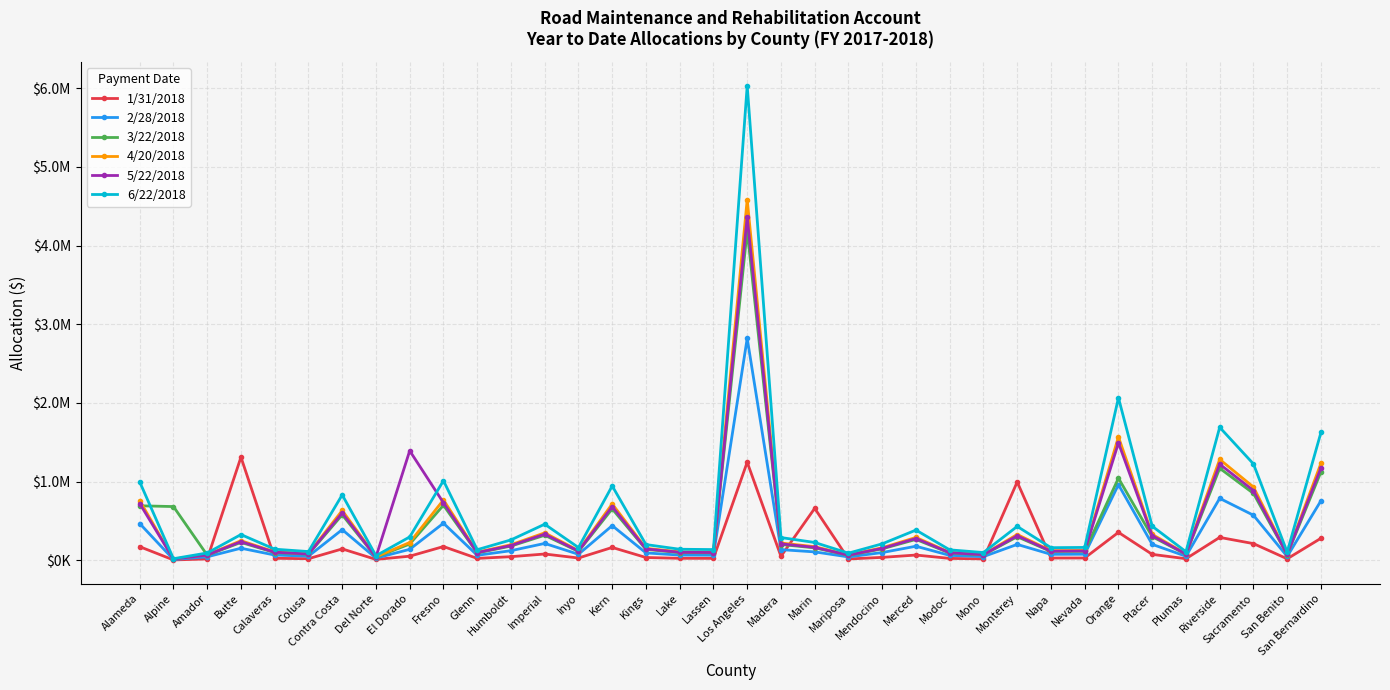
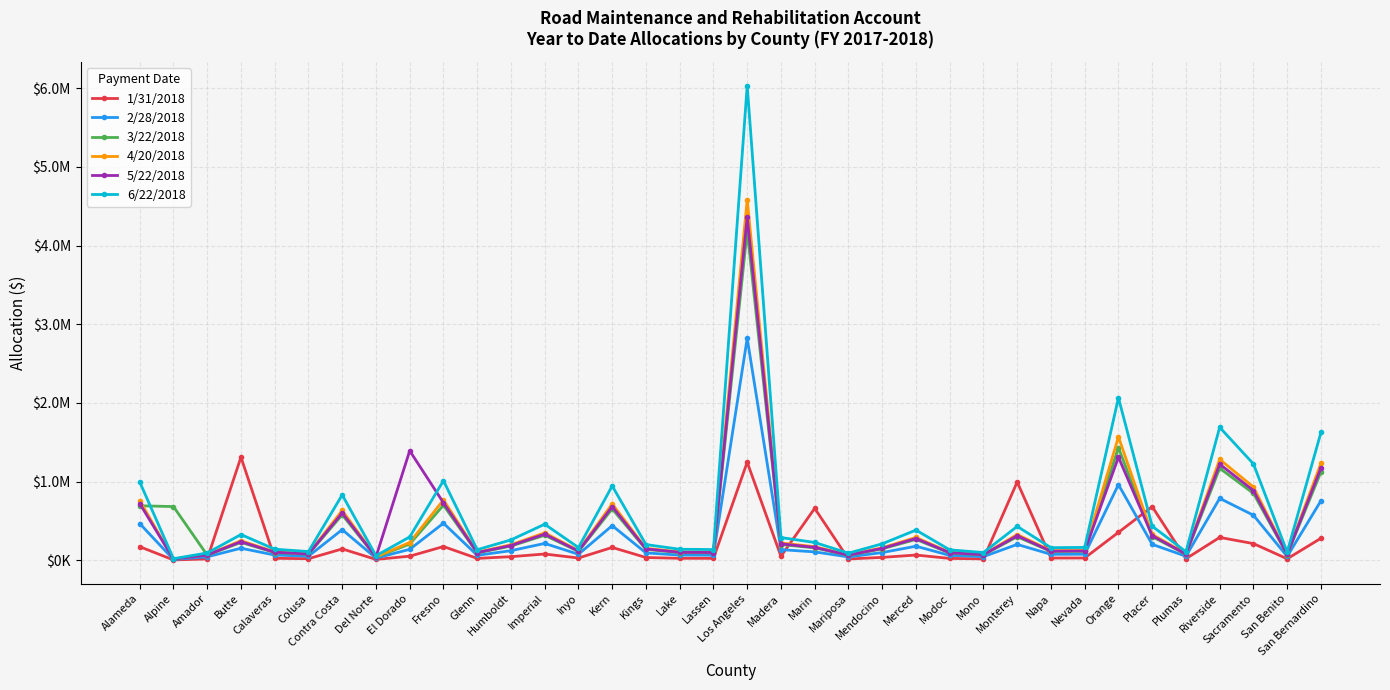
  {
    "1/31/2018": {
      "Alameda": "$200000",
      "Butte": "$1300000",
      "Calaveras": "$0",
      "Contra Costa": "$100000",
      "El Dorado": "$100000",
      "Fresno": "$200000",
      "Glenn": "$0",
      "Humboldt": "$0",
      "Imperial": "$100000",
      "Inyo": "$0",
      "Kern": "$200000",
      "Kings": "$0",
      "Lake": "$0",
      "Lassen": "$0",
      "Los Angeles": "$1200000",
      "Madera": "$0",
      "Marin": "$700000",
      "Mendocino": "$0",
      "Merced": "$100000",
      "Modoc": "$0",
      "Monterey": "$1000000",
      "Napa": "$0",
      "Nevada": "$0",
      "Orange": "$400000",
-     "Placer": "$100000",
+     "Placer": "$700000",
      "Riverside": "$300000",
      "Sacramento": "$200000",
      "San Bernardino": "$300000"
    },
    "3/22/2018": {
      "Alpine": "$700000",
      "Los Angeles": "$4200000",
-     "Orange": "$1000000",
+     "Orange": "$1400000",
      "Riverside": "$1200000",
      "Sacramento": "$800000",
      "San Bernardino": "$1100000"
    },
    "4/20/2018": {
      "Alameda": "$800000",
      "Fresno": "$800000",
      "Kern": "$700000",
      "Los Angeles": "$4600000",
      "Orange": "$1600000",
      "Riverside": "$1300000",
      "Sacramento": "$900000",
      "San Bernardino": "$1200000"
    },
    "5/22/2018": {
      "El Dorado": "$1400000",
      "Los Angeles": "$4400000",
-     "Orange": "$1500000",
+     "Orange": "$1300000",
      "Riverside": "$1200000",
      "Sacramento": "$900000",
      "San Bernardino": "$1200000"
    }
  }
